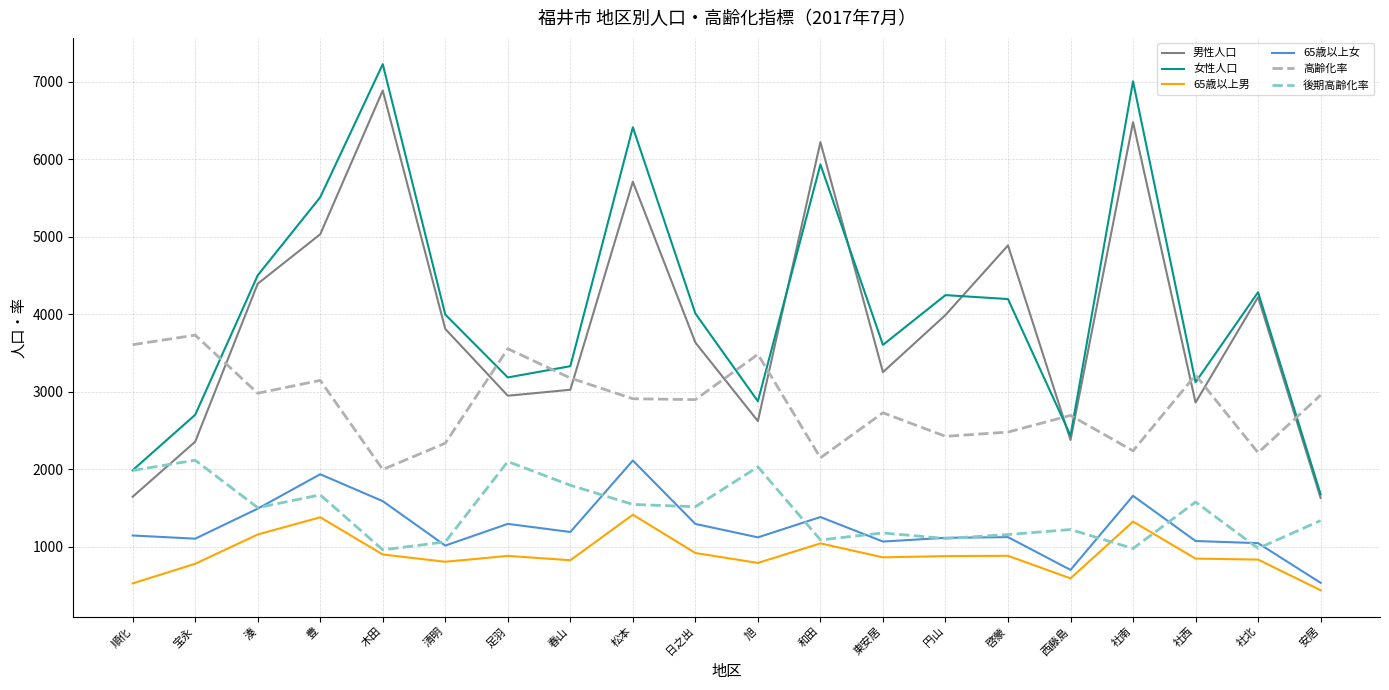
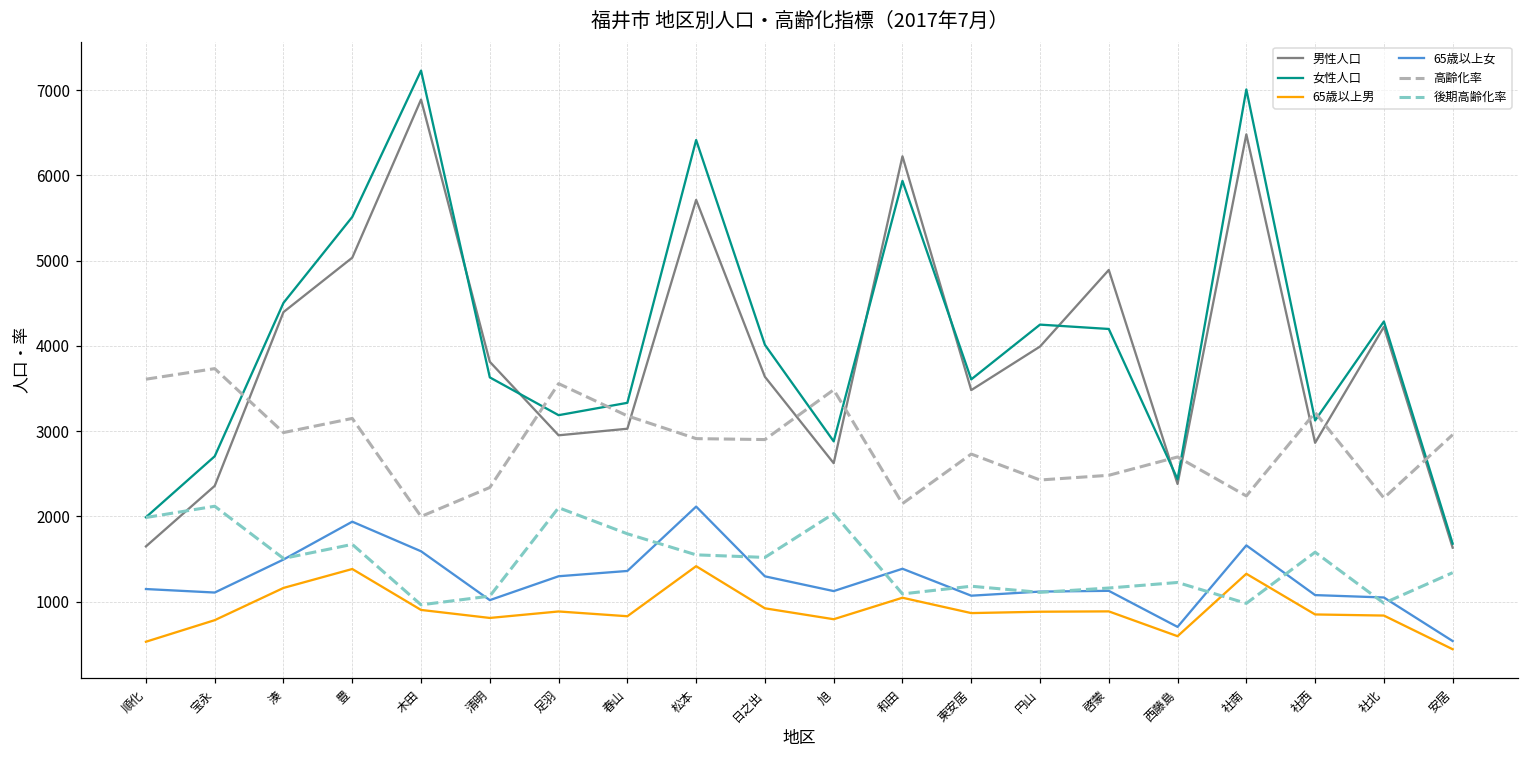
  {
    "男性人口": {
      "順化": 1600,
      "宝永": 2400,
      "湊": 4400,
      "豊": 5000,
      "木田": 6900,
      "清明": 3800,
      "足羽": 3000,
      "春山": 3000,
      "松本": 5700,
      "日之出": 3600,
      "旭": 2600,
      "和田": 6200,
-     "東安居": 3300,
+     "東安居": 3500,
      "円山": 4000,
      "啓蒙": 4900,
      "西藤島": 2400,
      "社南": 6500,
      "社西": 2900,
      "社北": 4200,
      "安居": 1600
    },
    "女性人口": {
      "宝永": 2700,
      "湊": 4500,
      "豊": 5500,
      "木田": 7200,
-     "清明": 4000,
+     "清明": 3600,
      "足羽": 3200,
      "春山": 3300,
      "松本": 6400,
      "日之出": 4000,
      "旭": 2900,
      "和田": 5900,
      "東安居": 3600,
      "円山": 4200,
      "啓蒙": 4200,
      "西藤島": 2400,
      "社南": 7000,
      "社西": 3100,
      "社北": 4300,
      "安居": 1700
    },
    "65歳以上男": {
      "順化": 500,
      "宝永": 800,
      "湊": 1200,
      "豊": 1400,
      "木田": 900,
      "清明": 800,
      "足羽": 900,
      "春山": 800,
      "松本": 1400,
      "日之出": 900,
      "旭": 800,
      "和田": 1000,
      "東安居": 900,
      "円山": 900,
      "啓蒙": 900,
      "西藤島": 600,
      "社南": 1300,
      "社西": 900,
      "社北": 800,
      "安居": 400
    },
    "65歳以上女": {
      "順化": 1100,
      "宝永": 1100,
      "豊": 1900,
      "木田": 1600,
      "清明": 1000,
      "足羽": 1300,
-     "春山": 1200,
+     "春山": 1400,
      "松本": 2100,
      "日之出": 1300,
      "旭": 1100,
      "和田": 1400,
      "東安居": 1100,
      "西藤島": 700,
      "社南": 1700,
      "社西": 1100,
      "社北": 1000,
      "安居": 500
    }
  }
